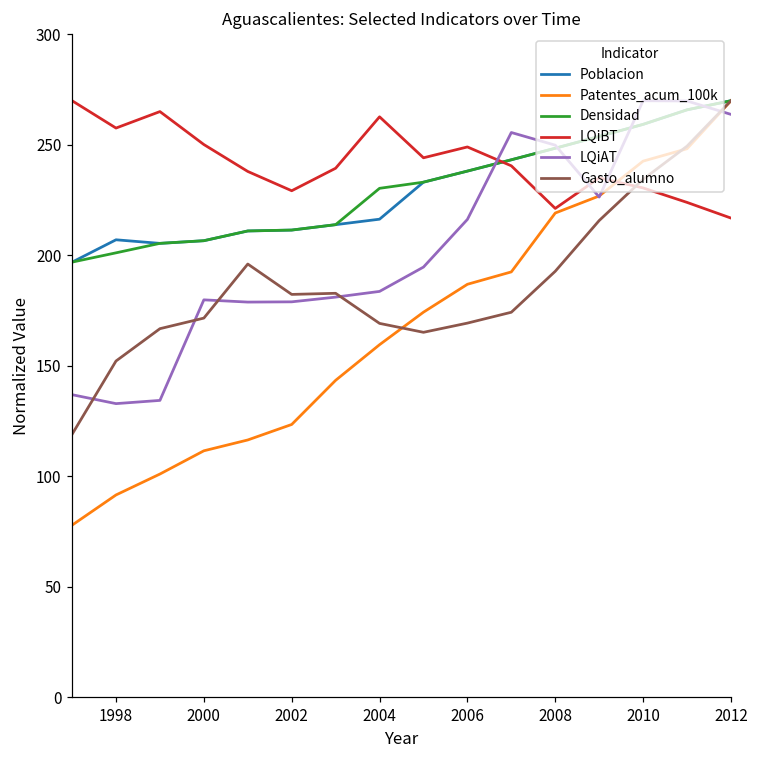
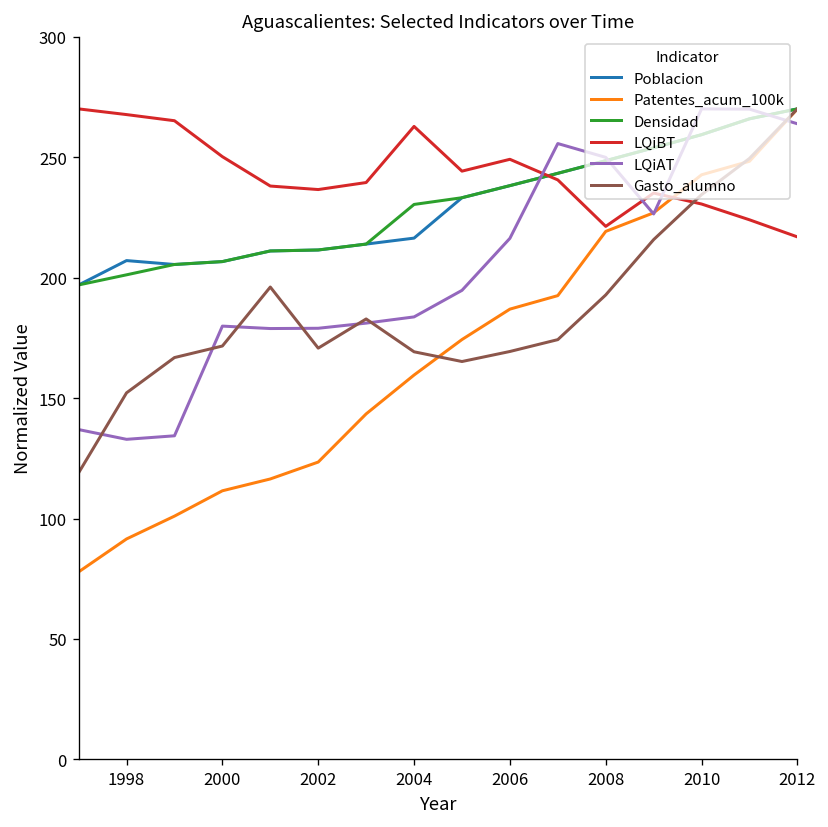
  {
    "Poblacion": {
      "1998": 207,
      "2004": 216
    },
    "Patentes_acum_100k": {
      "1998": 92,
      "2000": 112,
      "2002": 123,
      "2004": 160,
      "2006": 187,
      "2008": 219
    },
    "Densidad": {
      "1998": 201,
      "2004": 230
    },
    "LQiBT": {
-     "1998": 258,
+     "1998": 268,
      "2000": 250,
-     "2002": 229,
+     "2002": 237,
      "2004": 263,
      "2006": 249,
      "2008": 221,
      "2012": 217
    },
    "LQiAT": {
      "1998": 133,
      "2000": 180,
      "2002": 179,
      "2004": 184,
      "2006": 216,
      "2012": 264
    },
    "Gasto_alumno": {
      "1998": 152,
      "2000": 172,
-     "2002": 182,
+     "2002": 171,
      "2004": 169,
      "2006": 169,
      "2008": 193
    }
  }
